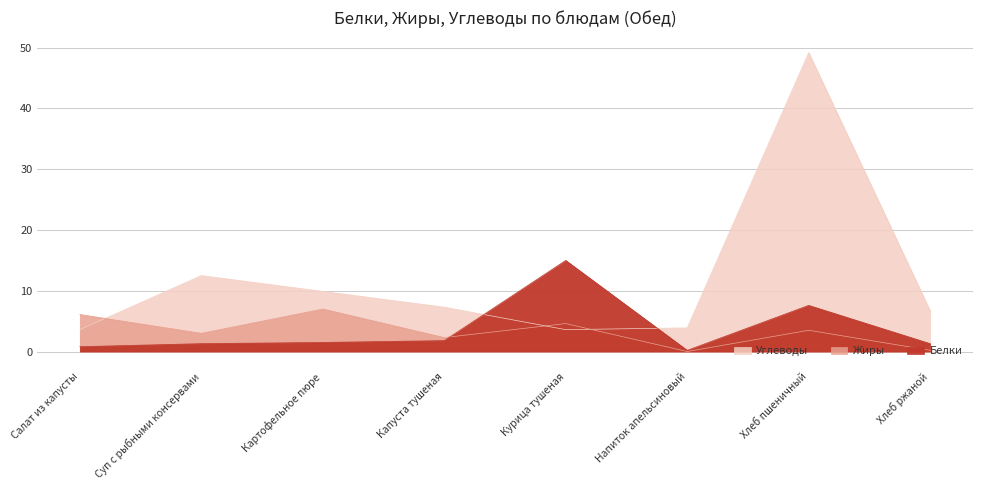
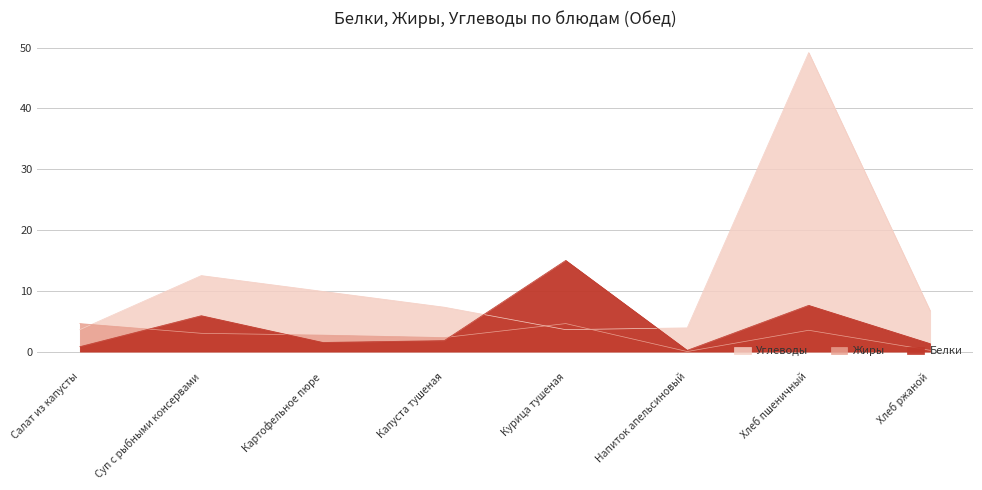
  {
    "Углеводы": {
      "Салат из капусты": 4,
      "Суп с рыбными консервами": 13,
      "Картофельное пюре": 10,
      "Капуста тушеная": 7,
      "Курица тушеная": 4,
      "Напиток апельсиновый": 4,
      "Хлеб пшеничный": 49,
      "Хлеб ржаной": 7
    },
    "Жиры": {
-     "Салат из капусты": 6,
+     "Салат из капусты": 5,
      "Суп с рыбными консервами": 3,
-     "Картофельное пюре": 7,
+     "Картофельное пюре": 3,
      "Капуста тушеная": 2,
      "Курица тушеная": 5,
      "Хлеб пшеничный": 4,
      "Хлеб ржаной": 0
    },
    "Белки": {
      "Салат из капусты": 1,
-     "Суп с рыбными консервами": 1,
+     "Суп с рыбными консервами": 6,
      "Картофельное пюре": 2,
      "Капуста тушеная": 2,
      "Курица тушеная": 15,
      "Хлеб пшеничный": 8,
      "Хлеб ржаной": 1
    }
  }
